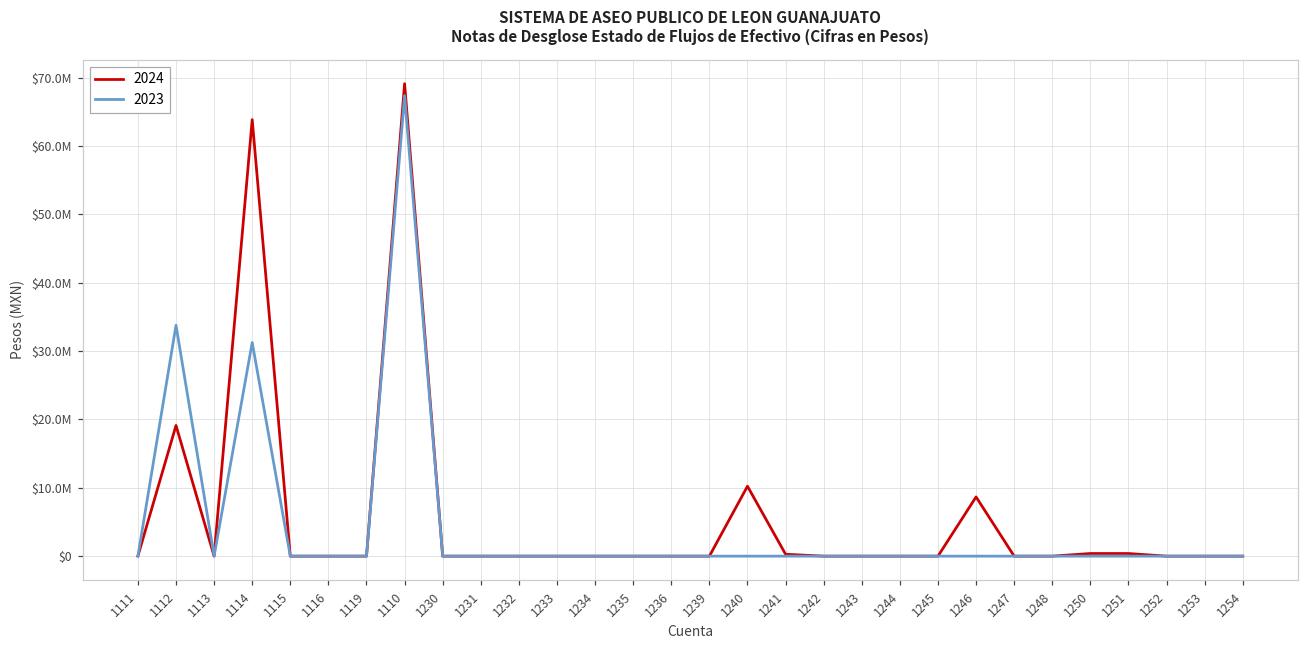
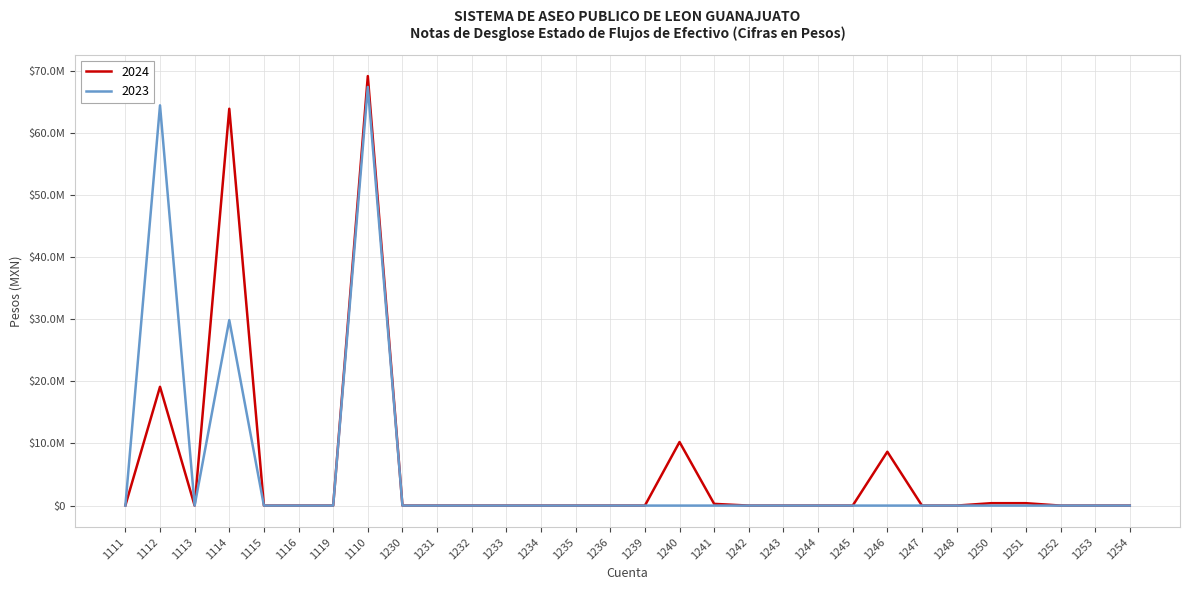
  {
    "2024": {
      "1112": "$19000000",
      "1114": "$64000000",
      "1110": "$69000000",
      "1240": "$10000000",
      "1246": "$9000000"
    },
    "2023": {
-     "1112": "$34000000",
-     "1114": "$31000000",
+     "1112": "$64000000",
+     "1114": "$30000000",
      "1110": "$67000000",
      "1240": "$0",
      "1246": "$0"
    }
  }
